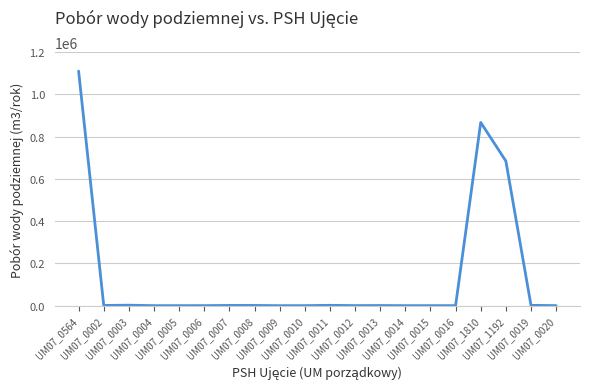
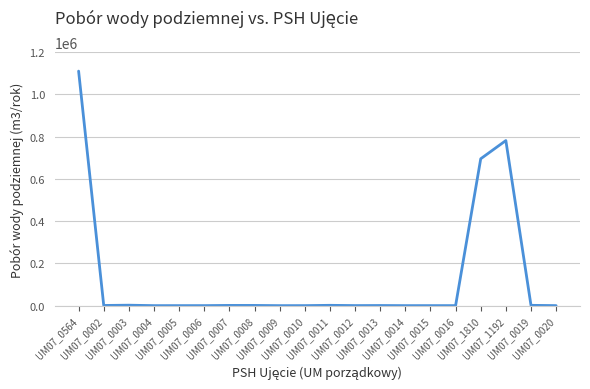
  {
    "UM07_0564": 1110000,
    "UM07_0002": 0,
    "UM07_0003": 0,
    "UM07_0004": 0,
    "UM07_0005": 0,
    "UM07_0006": 0,
    "UM07_0007": 0,
    "UM07_0008": 0,
    "UM07_0009": 0,
    "UM07_0010": 0,
    "UM07_0011": 0,
    "UM07_0012": 0,
    "UM07_0013": 0,
    "UM07_0014": 0,
    "UM07_0015": 0,
    "UM07_0016": 0,
-   "UM07_1810": 870000,
-   "UM07_1192": 680000,
+   "UM07_1810": 700000,
+   "UM07_1192": 780000,
    "UM07_0019": 0,
    "UM07_0020": 0
  }
